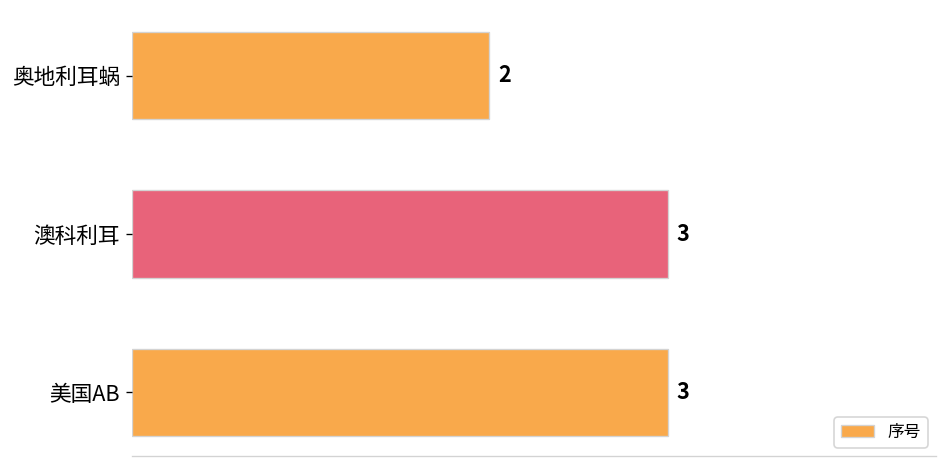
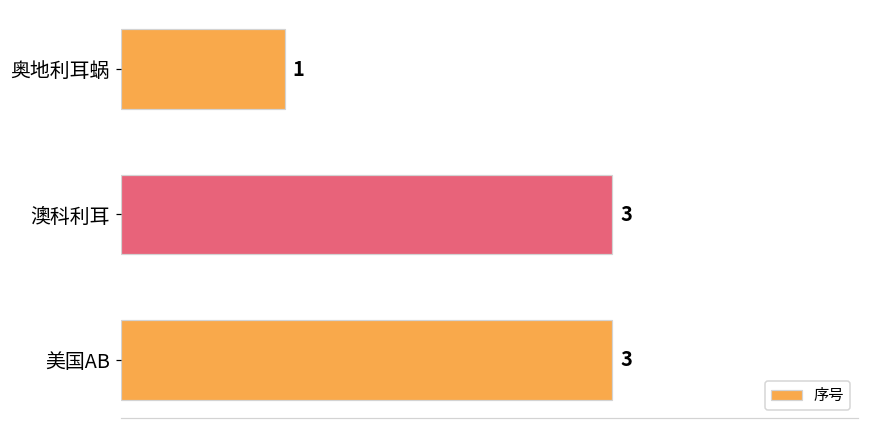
  {
-   "奥地利耳蜗": 2,
+   "奥地利耳蜗": 1,
    "澳科利耳": 3,
    "美国AB": 3
  }
